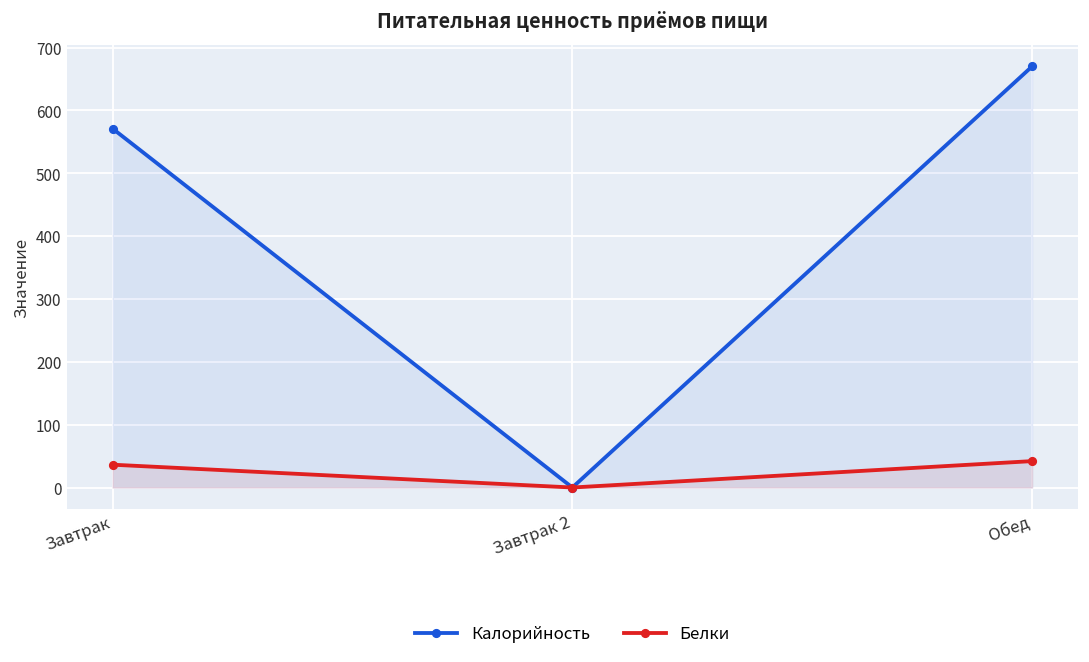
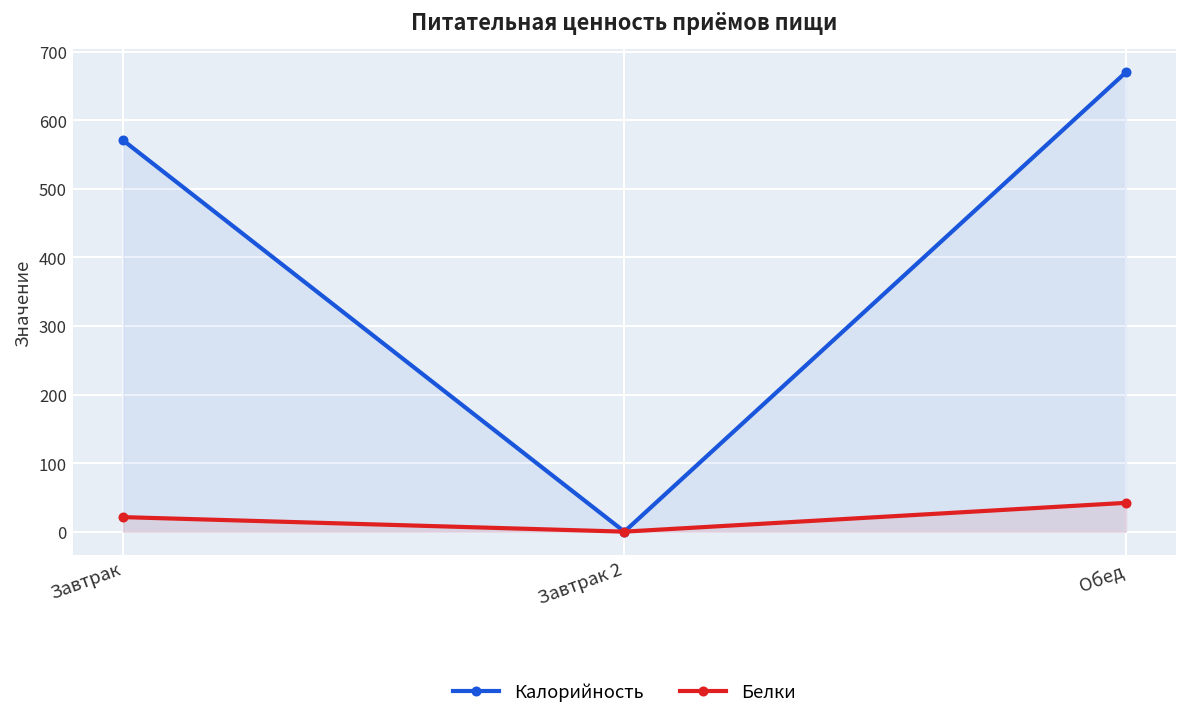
  {
    "Калорийность": {
      "Завтрак": 570,
      "Обед": 670
    },
    "Белки": {
-     "Завтрак": 40,
+     "Завтрак": 20,
      "Обед": 40
    }
  }
